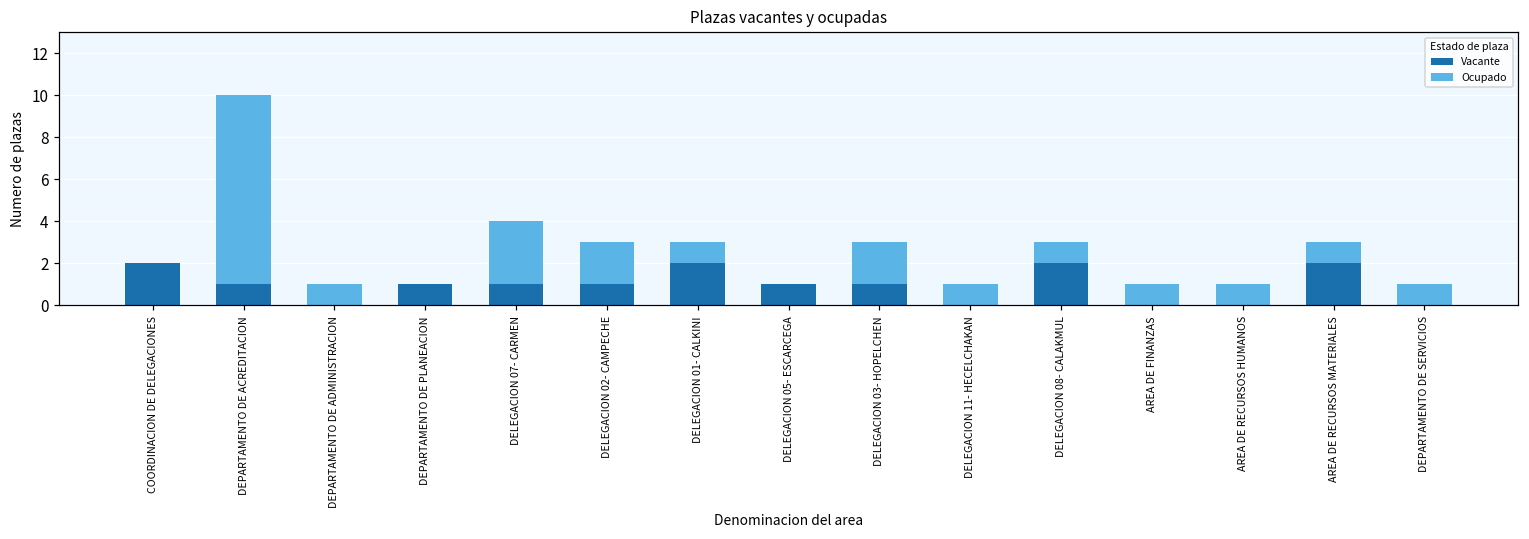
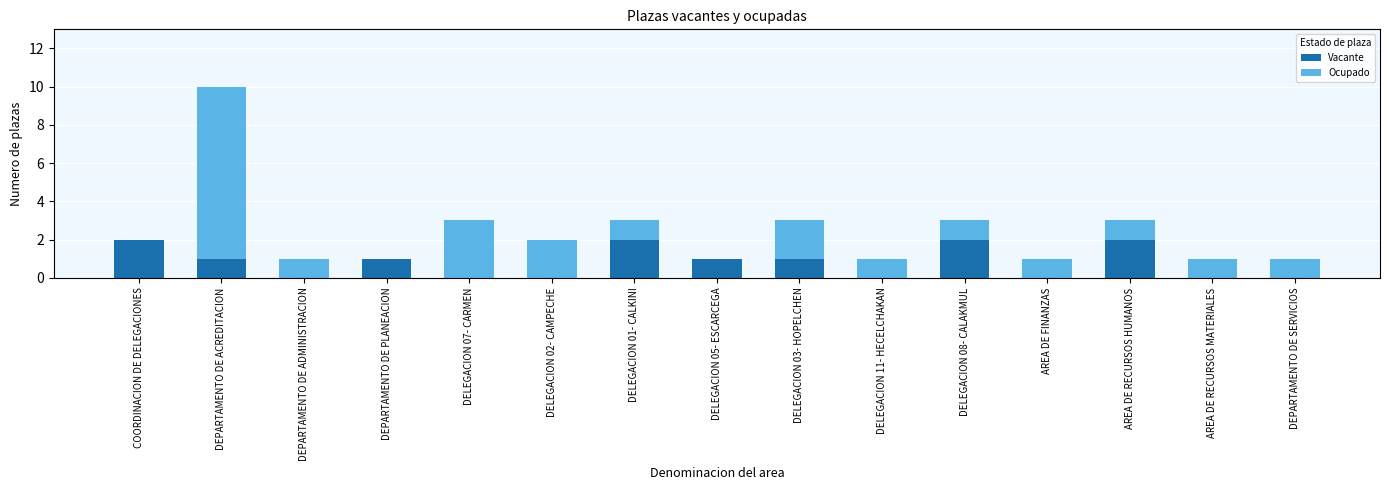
  {
    "Vacante": {
      "COORDINACION DE DELEGACIONES": 2,
      "DEPARTAMENTO DE ACREDITACION": 1,
      "DEPARTAMENTO DE ADMINISTRACION": 0,
      "DEPARTAMENTO DE PLANEACION": 1,
-     "DELEGACION 07- CARMEN": 1,
-     "DELEGACION 02- CAMPECHE": 1,
+     "DELEGACION 07- CARMEN": 0,
+     "DELEGACION 02- CAMPECHE": 0,
      "DELEGACION 01- CALKINI": 2,
      "DELEGACION 05- ESCARCEGA": 1,
      "DELEGACION 03- HOPELCHEN": 1,
      "DELEGACION 11- HECELCHAKAN": 0,
      "DELEGACION 08- CALAKMUL": 2,
      "AREA DE FINANZAS": 0,
-     "AREA DE RECURSOS HUMANOS": 0,
-     "AREA DE RECURSOS MATERIALES": 2,
+     "AREA DE RECURSOS HUMANOS": 2,
+     "AREA DE RECURSOS MATERIALES": 0,
      "DEPARTAMENTO DE SERVICIOS": 0
    },
    "Ocupado": {
      "COORDINACION DE DELEGACIONES": 0,
      "DEPARTAMENTO DE ACREDITACION": 9,
      "DEPARTAMENTO DE ADMINISTRACION": 1,
      "DEPARTAMENTO DE PLANEACION": 0,
      "DELEGACION 07- CARMEN": 3,
      "DELEGACION 02- CAMPECHE": 2,
      "DELEGACION 01- CALKINI": 1,
      "DELEGACION 05- ESCARCEGA": 0,
      "DELEGACION 03- HOPELCHEN": 2,
      "DELEGACION 11- HECELCHAKAN": 1,
      "DELEGACION 08- CALAKMUL": 1,
      "AREA DE FINANZAS": 1,
      "AREA DE RECURSOS HUMANOS": 1,
      "AREA DE RECURSOS MATERIALES": 1,
      "DEPARTAMENTO DE SERVICIOS": 1
    }
  }
